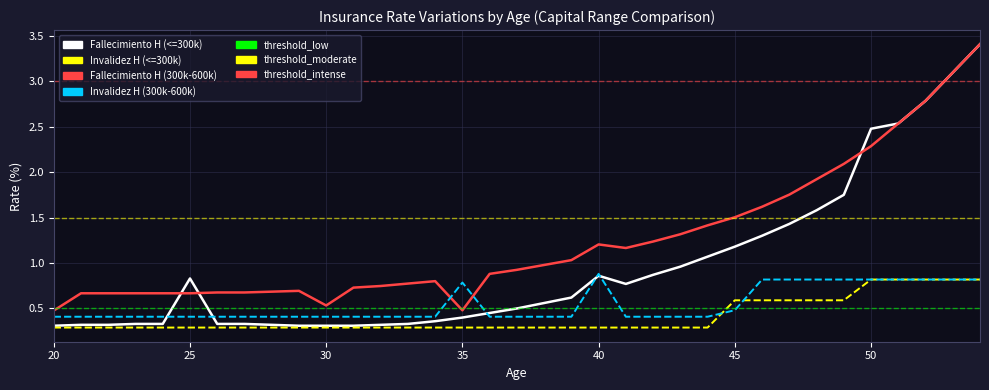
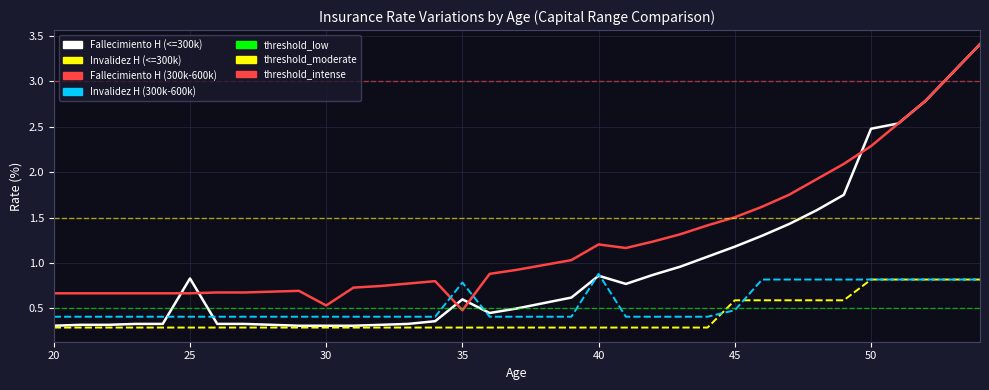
  {
    "Fallecimiento H (<=300k)": {
      "25": 0.8,
-     "35": 0.4,
+     "35": 0.6,
      "45": 1.2,
      "50": 2.5
    },
    "Invalidez H (<=300k)": {
      "25": 0.3,
      "35": 0.3,
      "40": 0.3,
      "45": 0.6
    },
    "Fallecimiento H (300k-600k)": {
-     "20": 0.5,
+     "20": 0.7,
      "25": 0.7,
      "30": 0.5,
      "35": 0.5,
      "40": 1.2,
      "45": 1.5,
      "50": 2.3
    },
    "Invalidez H (300k-600k)": {
      "20": 0.4,
      "25": 0.4,
      "30": 0.4,
      "35": 0.8,
      "45": 0.5
    }
  }
